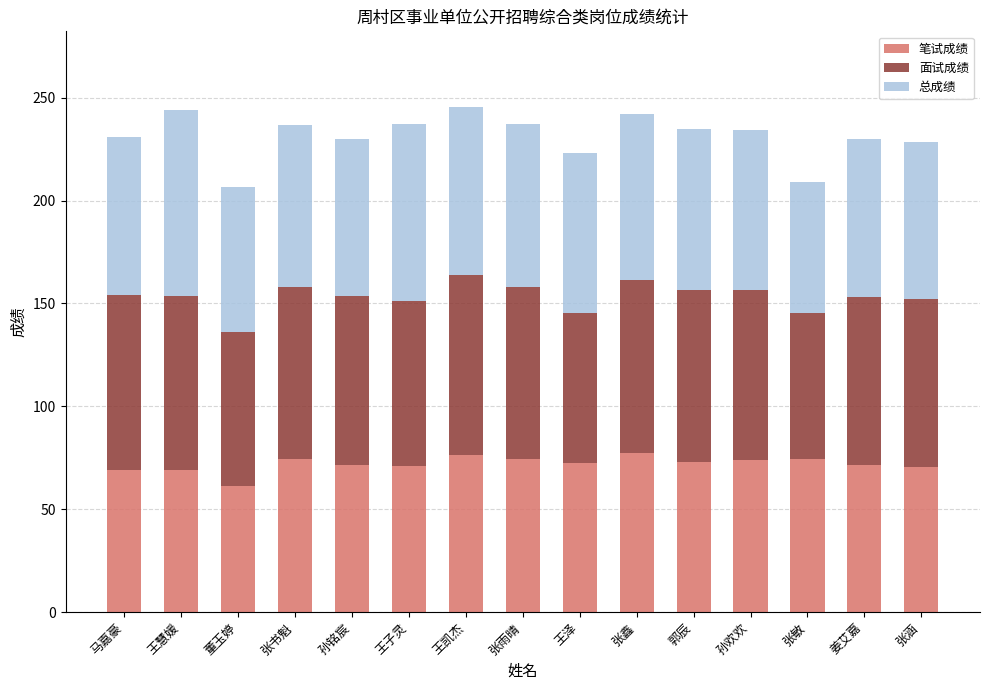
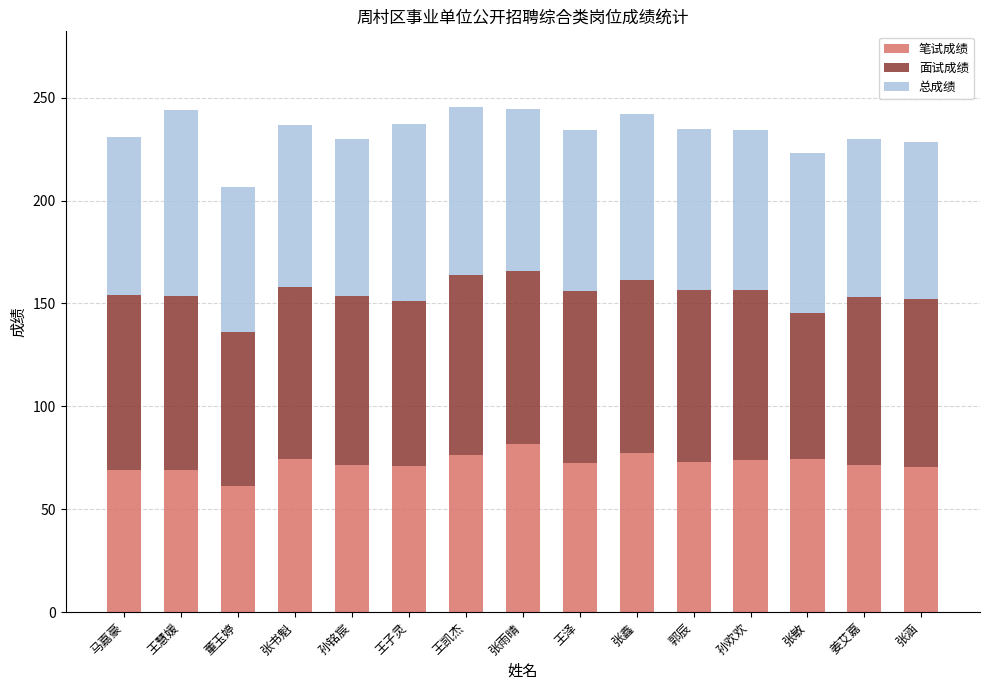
  {
    "笔试成绩": {
      "马嘉豪": 69,
      "王慧媛": 69,
      "董玉婷": 61,
      "张书魁": 74,
      "孙铭宸": 71,
      "王子灵": 71,
      "王凯杰": 76,
-     "张雨晴": 74,
+     "张雨晴": 82,
      "王泽": 72,
      "张鑫": 77,
      "郭辰": 73,
      "孙欢欢": 74,
      "张敏": 74,
      "姜艾嘉": 72,
      "张涵": 71
    },
    "面试成绩": {
      "马嘉豪": 85,
      "王慧媛": 85,
      "董玉婷": 75,
      "张书魁": 84,
      "孙铭宸": 82,
      "王子灵": 80,
      "王凯杰": 87,
      "张雨晴": 84,
-     "王泽": 73,
+     "王泽": 84,
      "张鑫": 84,
      "郭辰": 84,
      "孙欢欢": 83,
      "张敏": 71,
      "姜艾嘉": 81,
      "张涵": 82
    },
    "总成绩": {
      "马嘉豪": 77,
      "王慧媛": 91,
      "董玉婷": 70,
      "张书魁": 79,
      "孙铭宸": 77,
      "王子灵": 86,
      "王凯杰": 82,
      "张雨晴": 79,
      "王泽": 78,
      "张鑫": 81,
      "郭辰": 78,
      "孙欢欢": 78,
-     "张敏": 63,
+     "张敏": 77,
      "姜艾嘉": 77,
      "张涵": 76
    }
  }
